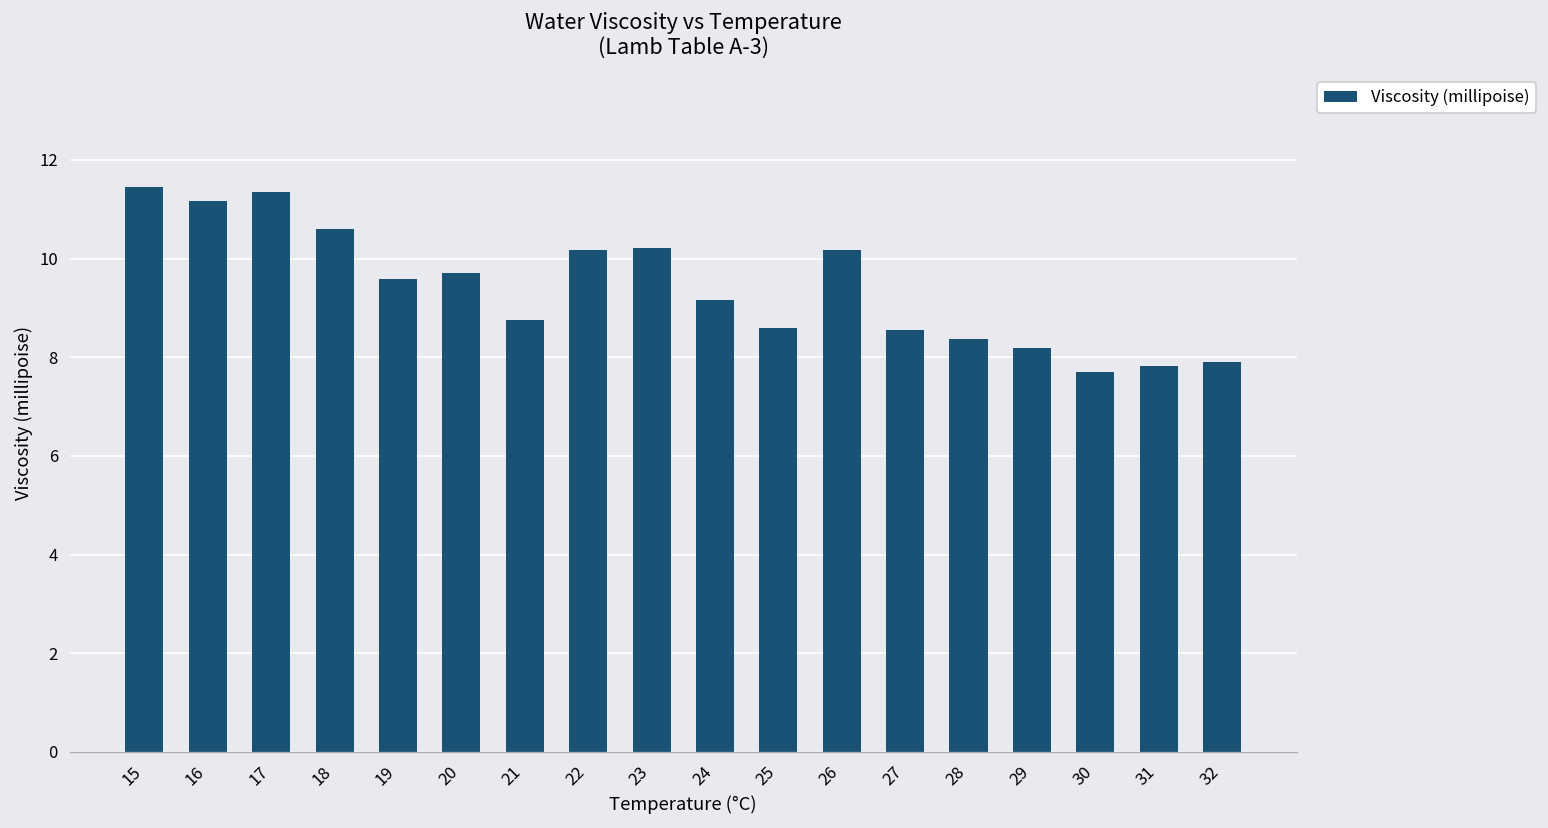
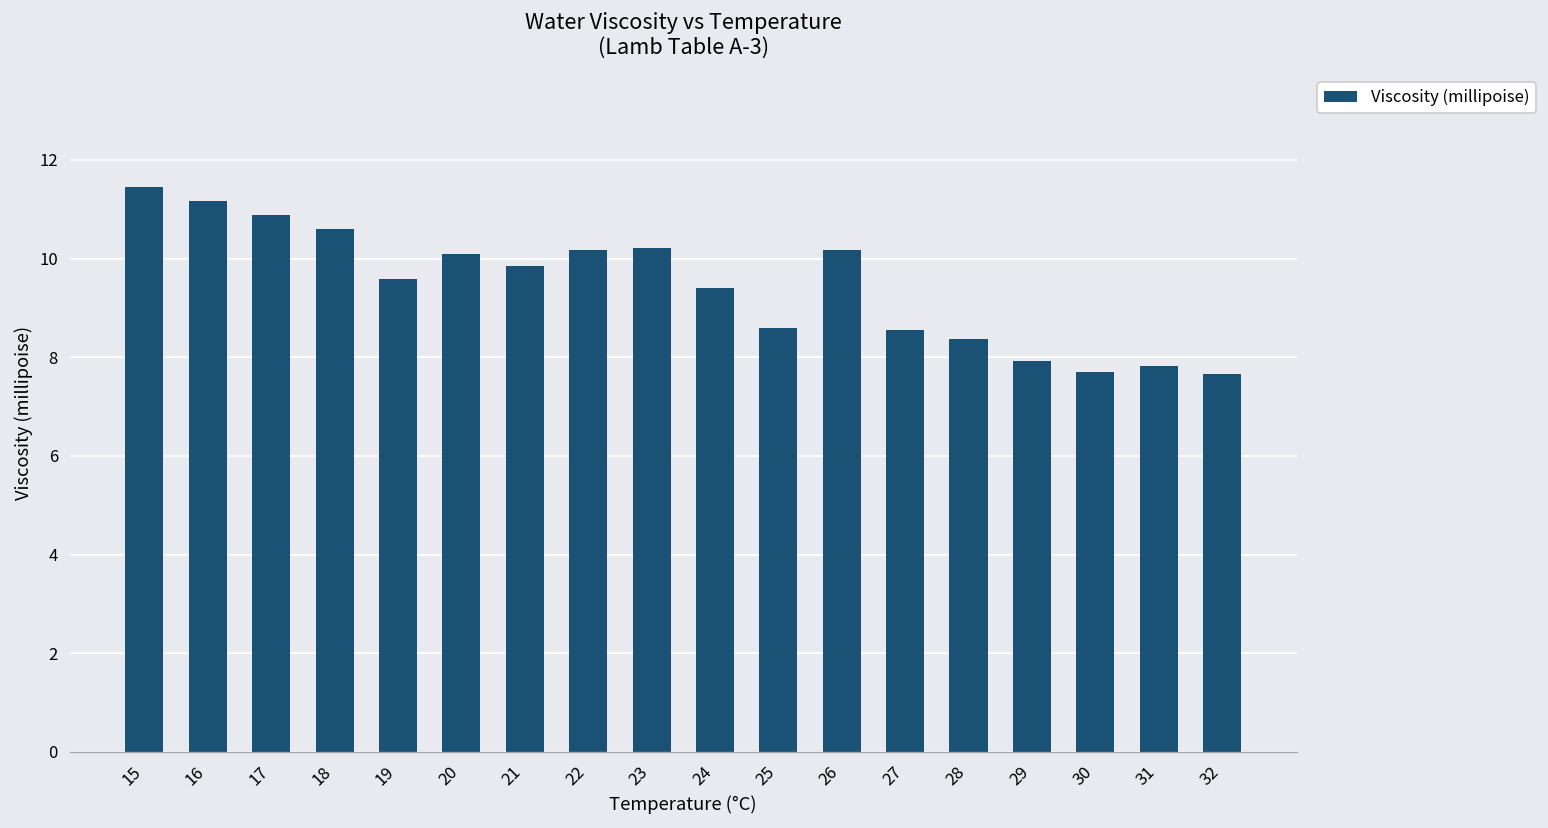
  {
    "15": 11.5,
    "16": 11.2,
-   "17": 11.4,
+   "17": 10.9,
    "18": 10.6,
    "19": 9.6,
-   "20": 9.7,
-   "21": 8.8,
+   "20": 10.1,
+   "21": 9.8,
    "22": 10.2,
    "23": 10.2,
-   "24": 9.2,
+   "24": 9.4,
    "25": 8.6,
    "26": 10.2,
    "27": 8.6,
    "28": 8.4,
-   "29": 8.2,
+   "29": 7.9,
    "30": 7.7,
    "31": 7.8,
-   "32": 7.9
+   "32": 7.7
  }
